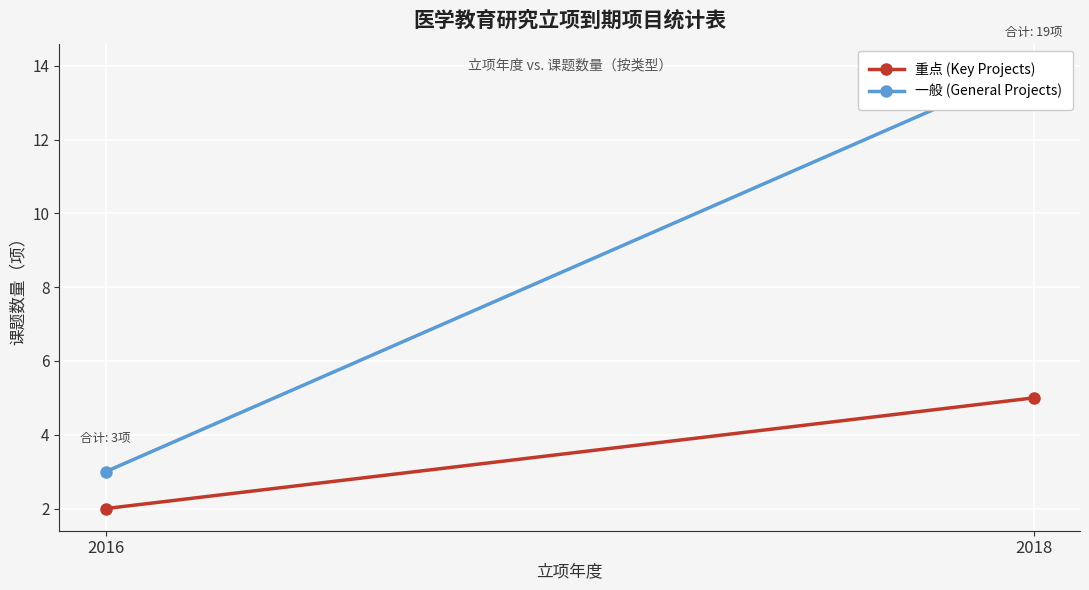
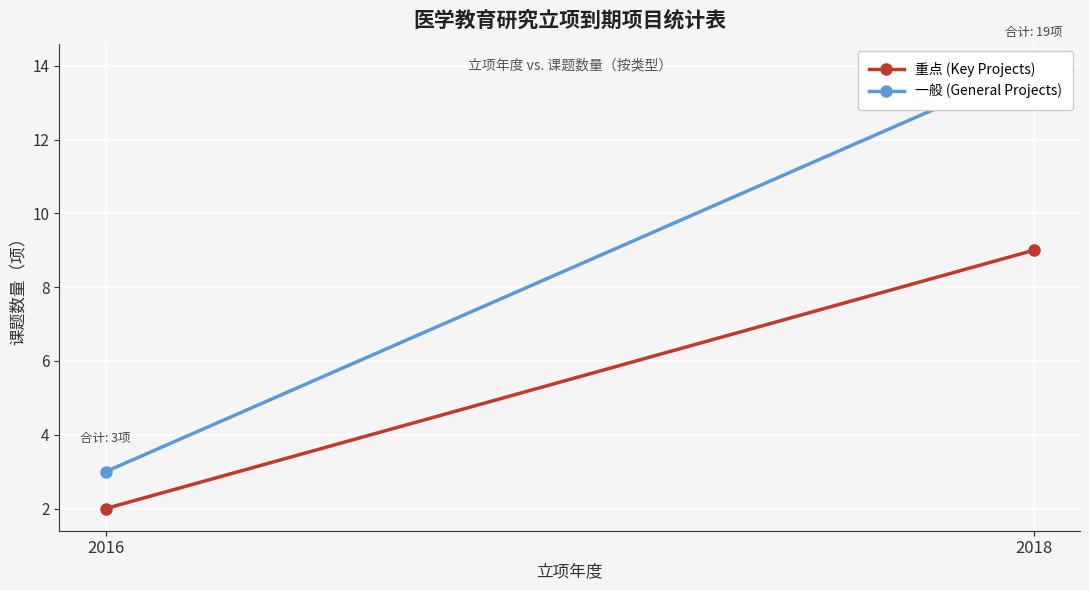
  {
    "重点 (Key Projects)": {
      "2016": 2,
-     "2018": 5
+     "2018": 9
    }
  }
